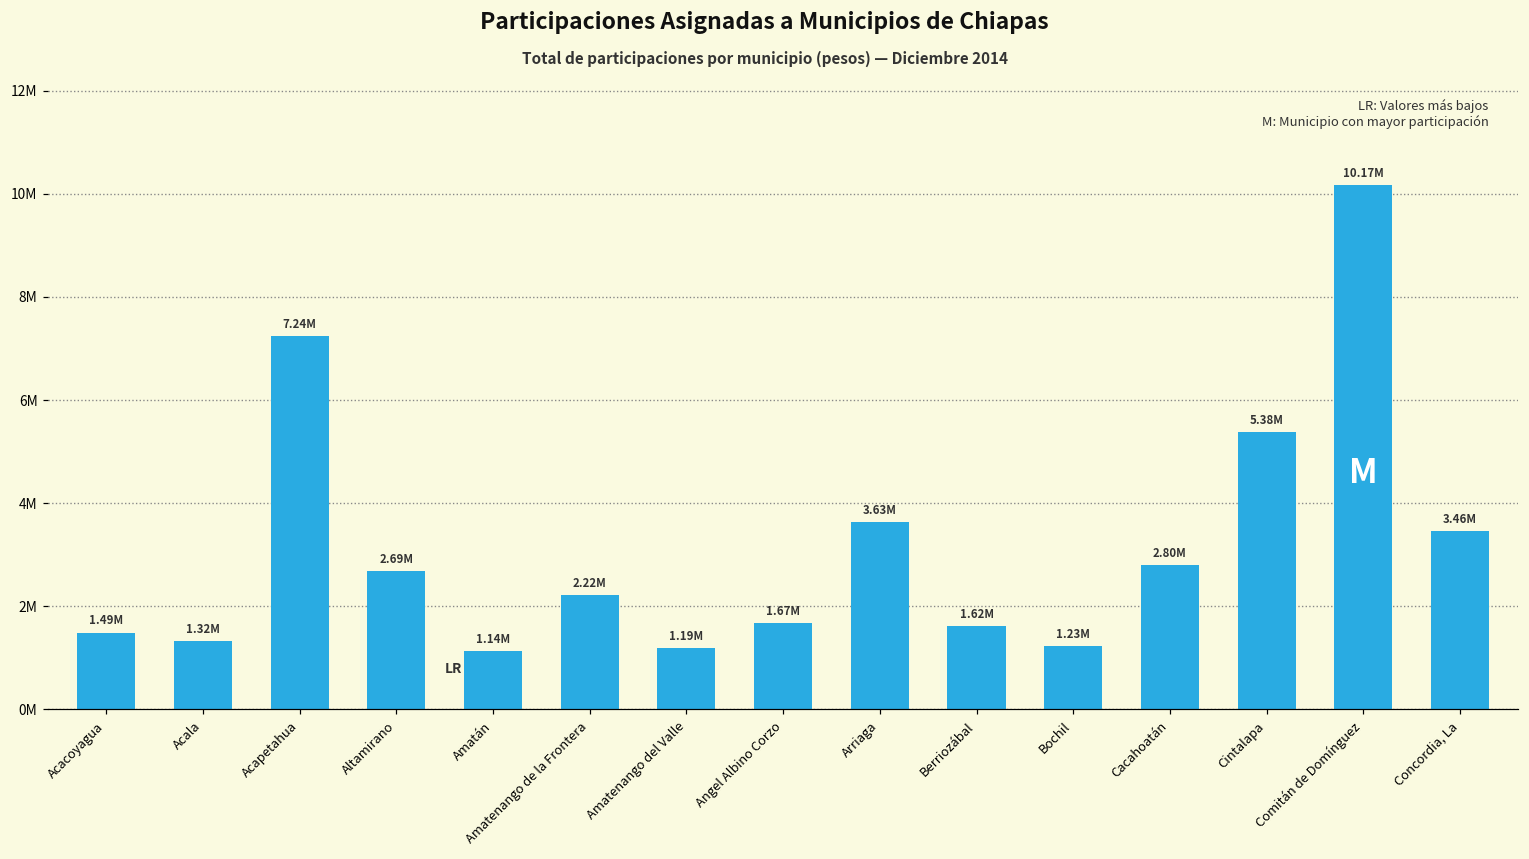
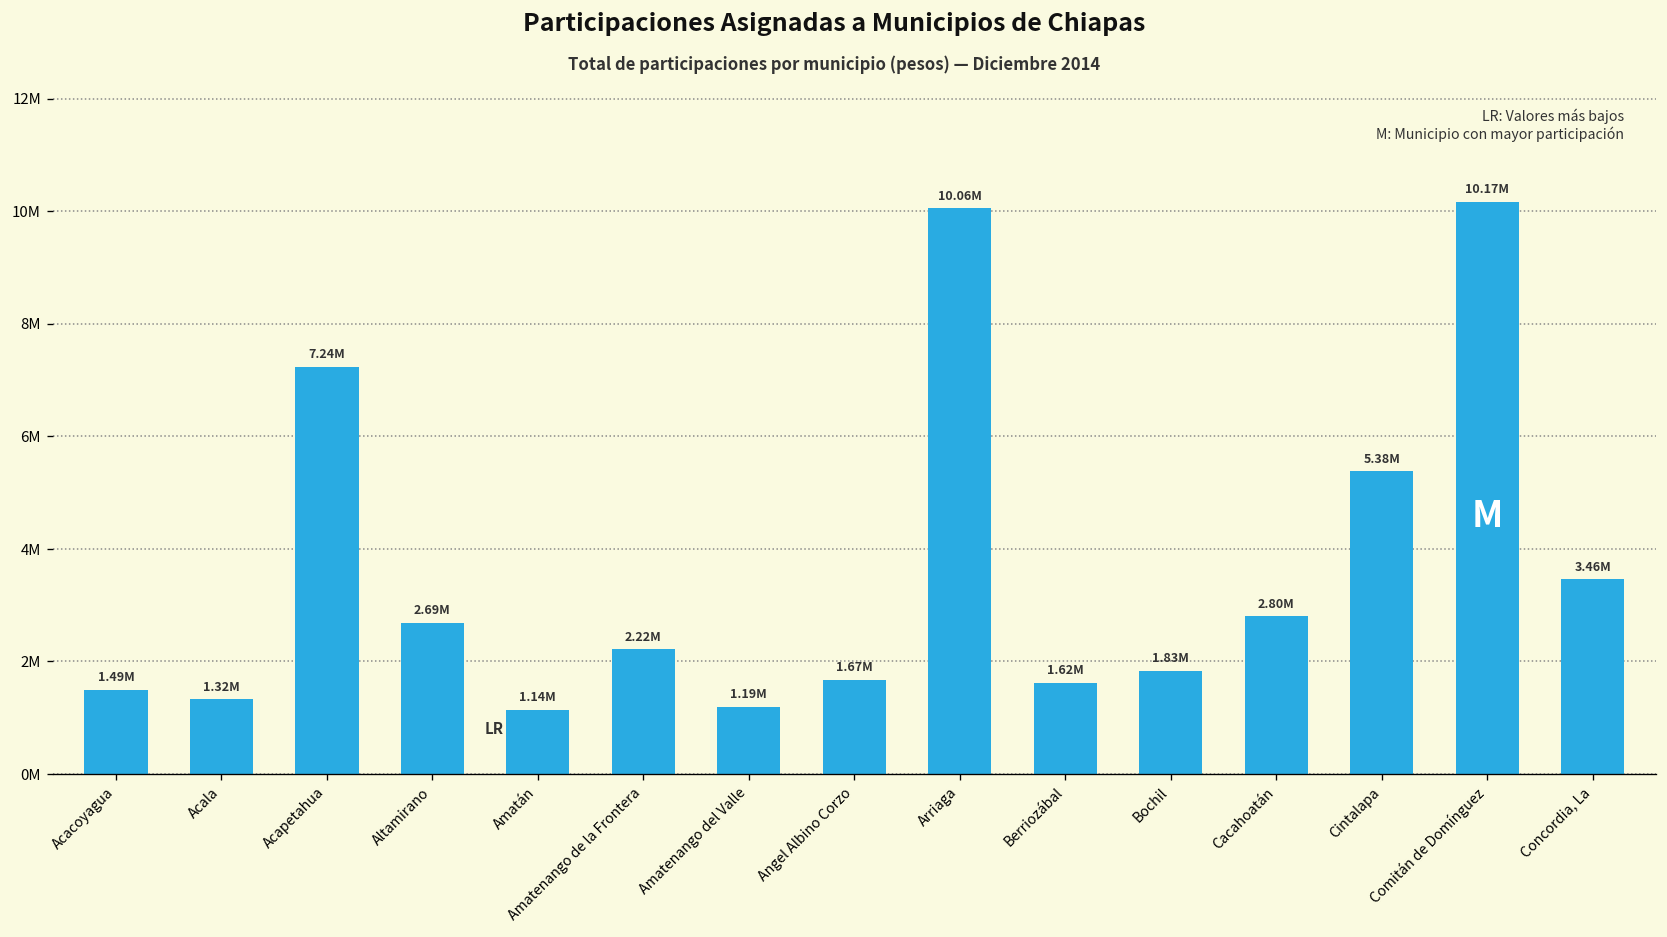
  {
    "Acacoyagua": "1.49M",
    "Acala": "1.32M",
    "Acapetahua": "7.24M",
    "Altamirano": "2.69M",
    "Amatán": "1.14M",
    "Amatenango de la Frontera": "2.22M",
    "Amatenango del Valle": "1.19M",
    "Angel Albino Corzo": "1.67M",
-   "Arriaga": "3.63M",
+   "Arriaga": "10.06M",
    "Berriozábal": "1.62M",
-   "Bochil": "1.23M",
+   "Bochil": "1.83M",
    "Cacahoatán": "2.80M",
    "Cintalapa": "5.38M",
    "Comitán de Domínguez": "10.17M",
    "Concordia, La": "3.46M"
  }
